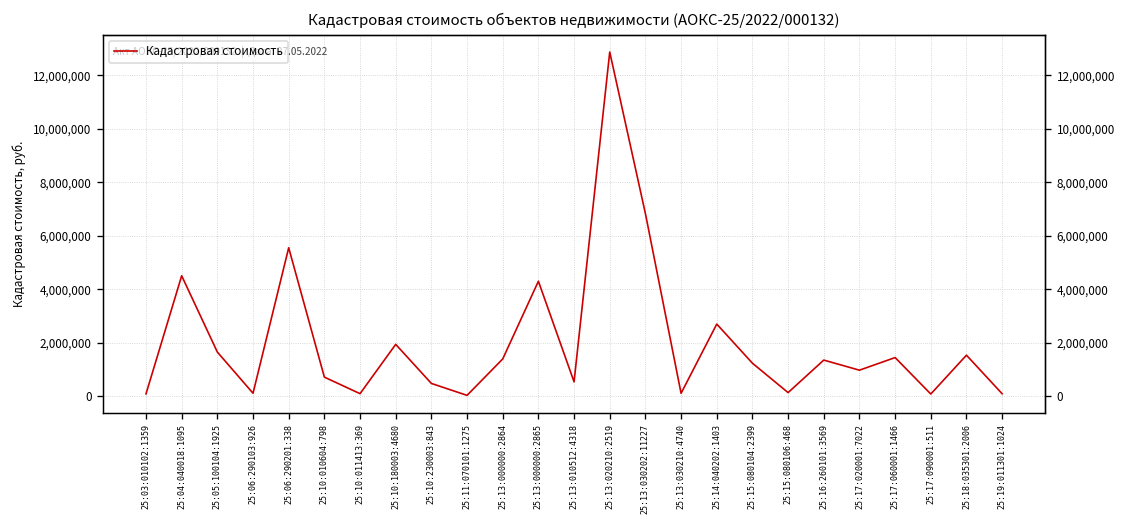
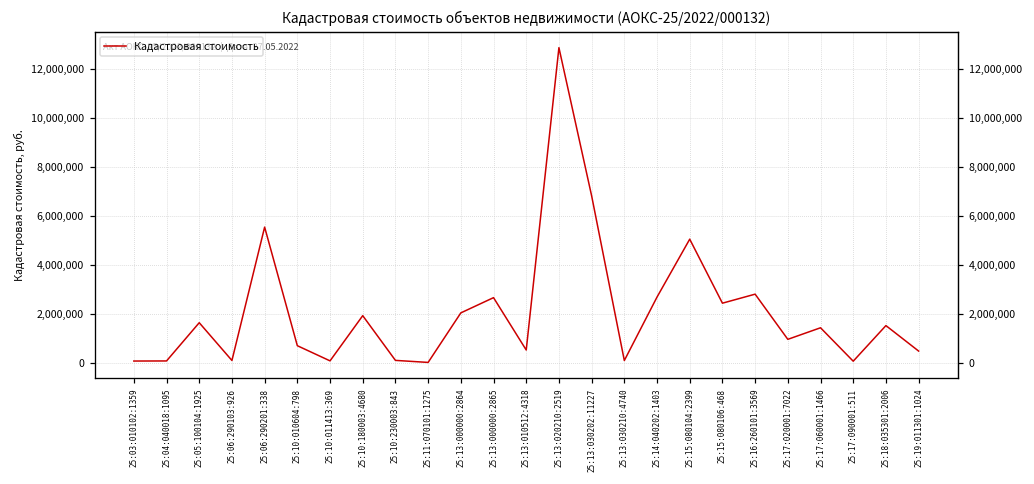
  {
    "25:03:010102:1359": "100,000",
-   "25:04:040018:1095": "4,500,000",
+   "25:04:040018:1095": "100,000",
    "25:05:100104:1925": "1,700,000",
    "25:06:290103:926": "100,000",
    "25:06:290201:338": "5,600,000",
    "25:10:010604:798": "700,000",
    "25:10:011413:369": "100,000",
    "25:10:180003:4680": "1,900,000",
-   "25:10:230003:843": "500,000",
+   "25:10:230003:843": "100,000",
    "25:11:070101:1275": "0",
-   "25:13:000000:2864": "1,400,000",
-   "25:13:000000:2865": "4,300,000",
+   "25:13:000000:2864": "2,100,000",
+   "25:13:000000:2865": "2,700,000",
    "25:13:010512:4318": "500,000",
    "25:13:020210:2519": "12,900,000",
    "25:13:030202:11227": "6,800,000",
    "25:13:030210:4740": "100,000",
    "25:14:040202:1403": "2,700,000",
-   "25:15:080104:2399": "1,200,000",
-   "25:15:080106:468": "100,000",
-   "25:16:260101:3569": "1,400,000",
+   "25:15:080104:2399": "5,100,000",
+   "25:15:080106:468": "2,400,000",
+   "25:16:260101:3569": "2,800,000",
    "25:17:020001:7022": "1,000,000",
    "25:17:060001:1466": "1,400,000",
    "25:17:090001:511": "100,000",
    "25:18:035301:2006": "1,500,000",
-   "25:19:011301:1024": "100,000"
+   "25:19:011301:1024": "500,000"
  }
